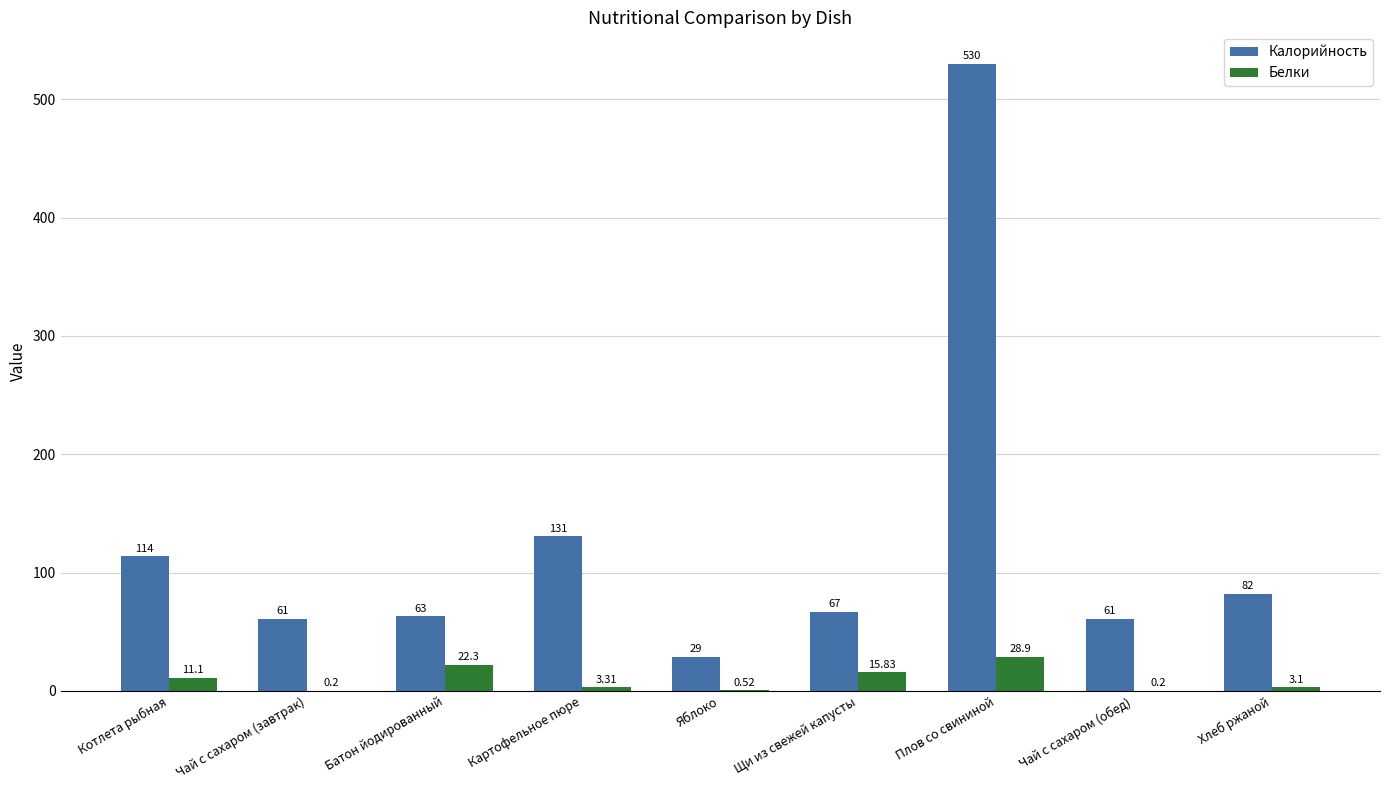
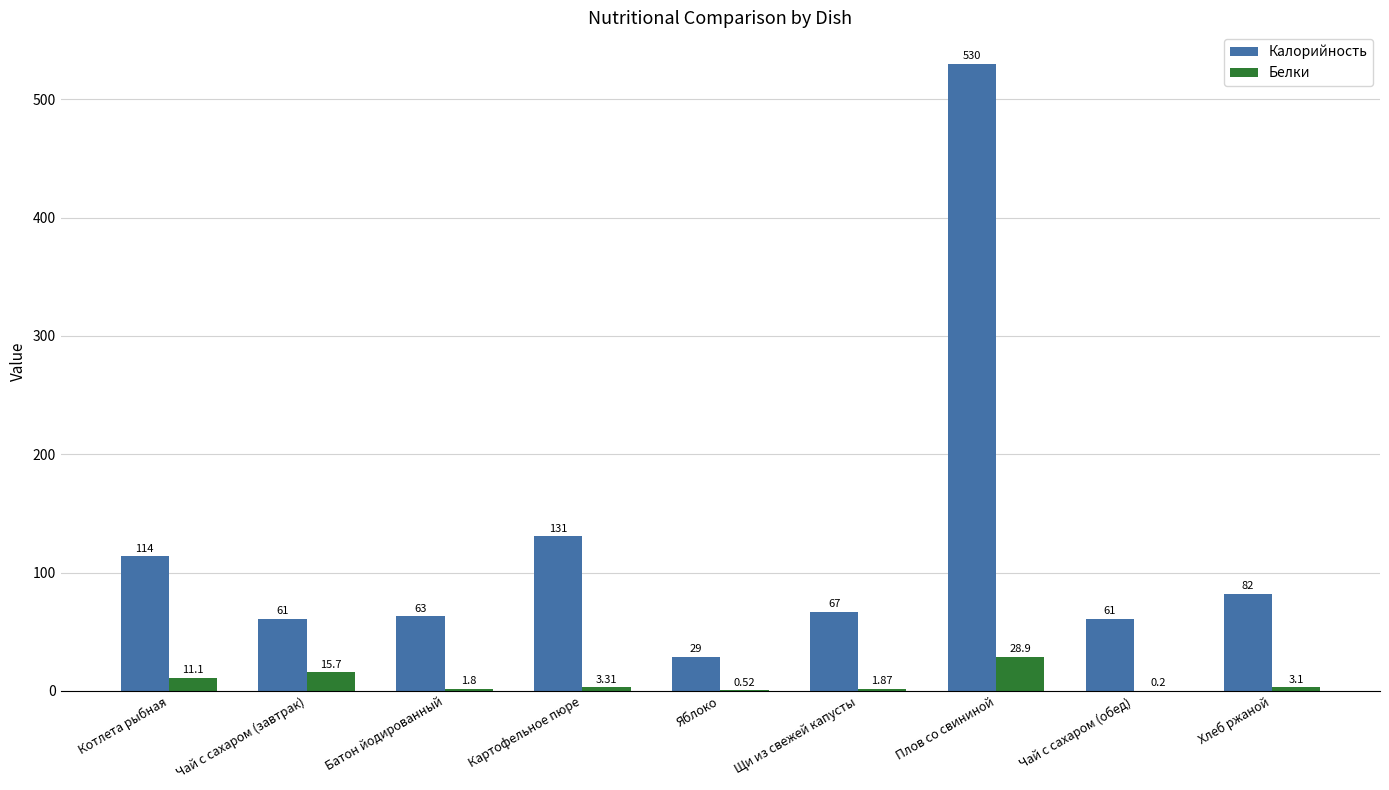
  {
    "Калорийность": {
      "Котлета рыбная": 114,
      "Чай с сахаром (завтрак)": 61,
      "Батон йодированный": 63,
      "Картофельное пюре": 131,
      "Яблоко": 29,
      "Щи из свежей капусты": 67,
      "Плов со свининой": 530,
      "Чай с сахаром (обед)": 61,
      "Хлеб ржаной": 82
    },
    "Белки": {
      "Котлета рыбная": 11.1,
-     "Чай с сахаром (завтрак)": 0.2,
-     "Батон йодированный": 22.3,
+     "Чай с сахаром (завтрак)": 15.7,
+     "Батон йодированный": 1.8,
      "Картофельное пюре": 3.31,
      "Яблоко": 0.52,
-     "Щи из свежей капусты": 15.83,
+     "Щи из свежей капусты": 1.87,
      "Плов со свининой": 28.9,
      "Чай с сахаром (обед)": 0.2,
      "Хлеб ржаной": 3.1
    }
  }
